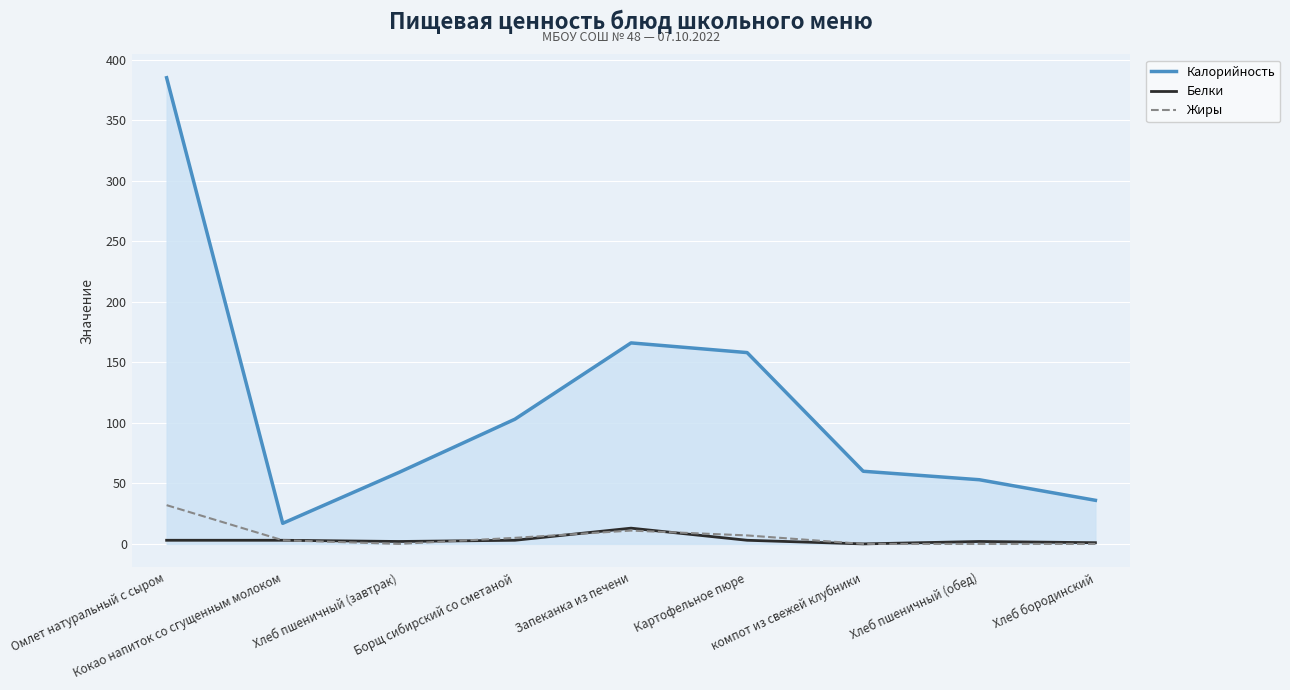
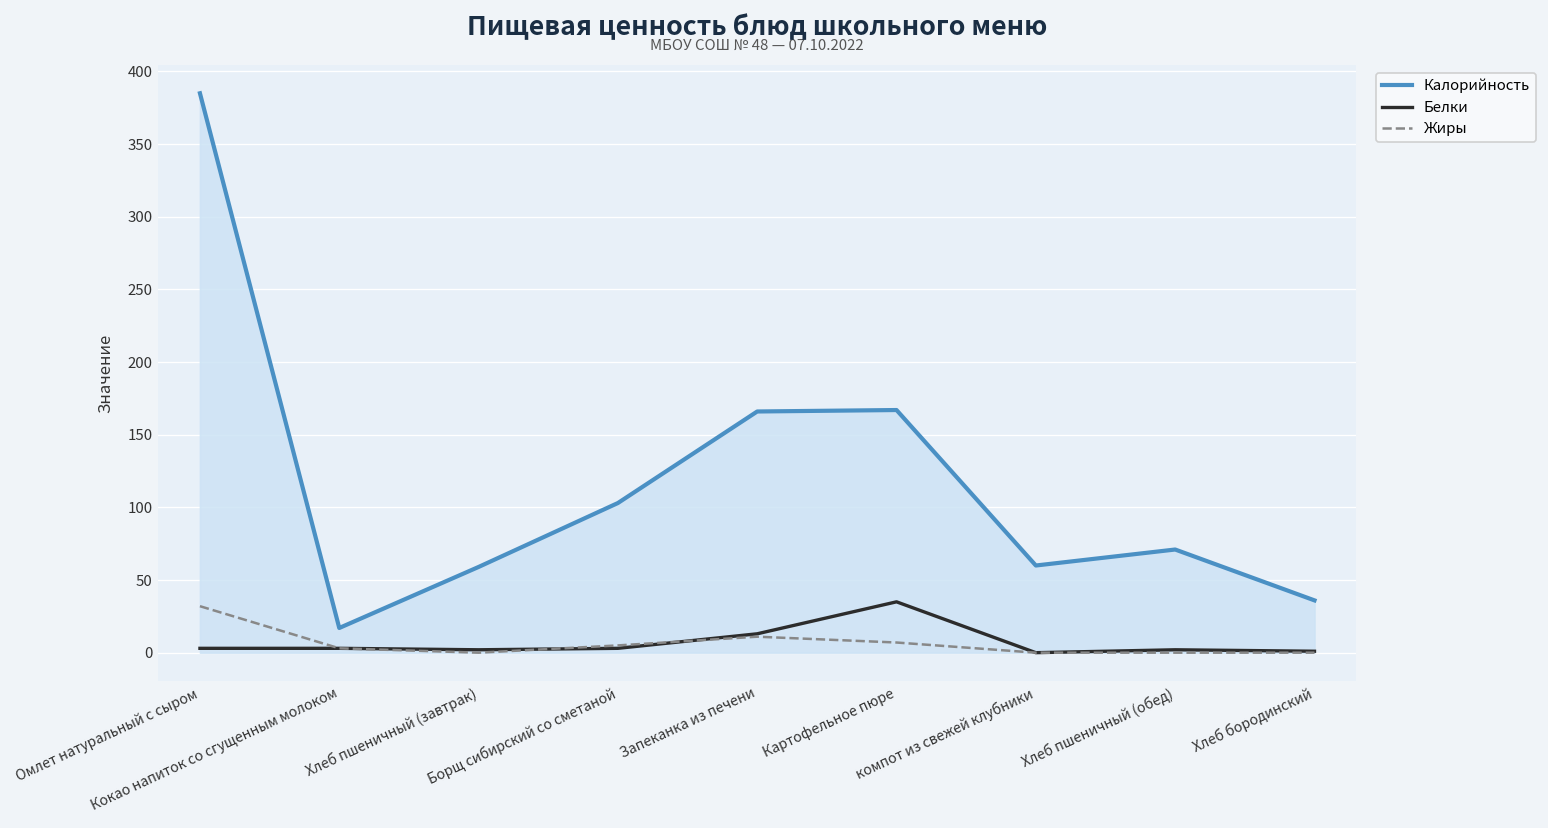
  {
    "Калорийность": {
      "Омлет натуральный с сыром": 385,
      "Кокао напиток со сгущенным молоком": 17,
      "Хлеб пшеничный (завтрак)": 59,
      "Борщ сибирский со сметаной": 103,
      "Запеканка из печени": 166,
-     "Картофельное пюре": 158,
+     "Картофельное пюре": 167,
      "компот из свежей клубники": 60,
-     "Хлеб пшеничный (обед)": 53,
+     "Хлеб пшеничный (обед)": 71,
      "Хлеб бородинский": 36
    },
    "Белки": {
      "Омлет натуральный с сыром": 3,
-     "Картофельное пюре": 3
+     "Картофельное пюре": 35
    },
    "Жиры": {
      "Омлет натуральный с сыром": 32,
      "Картофельное пюре": 7
    }
  }
